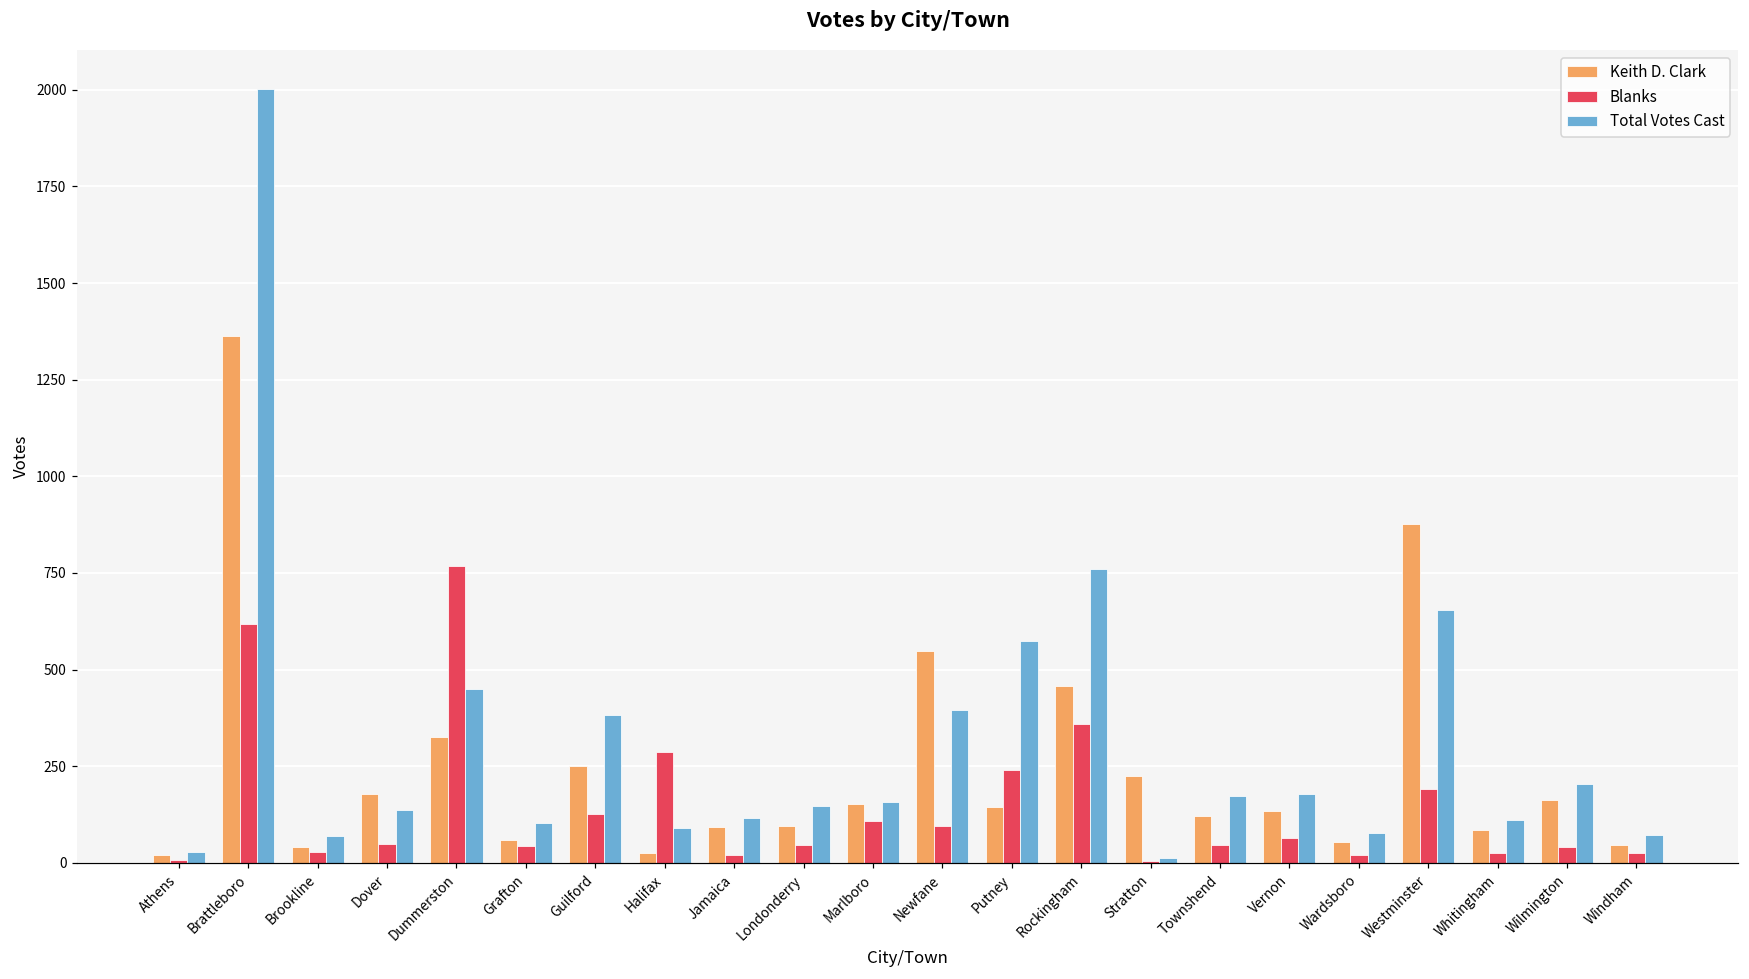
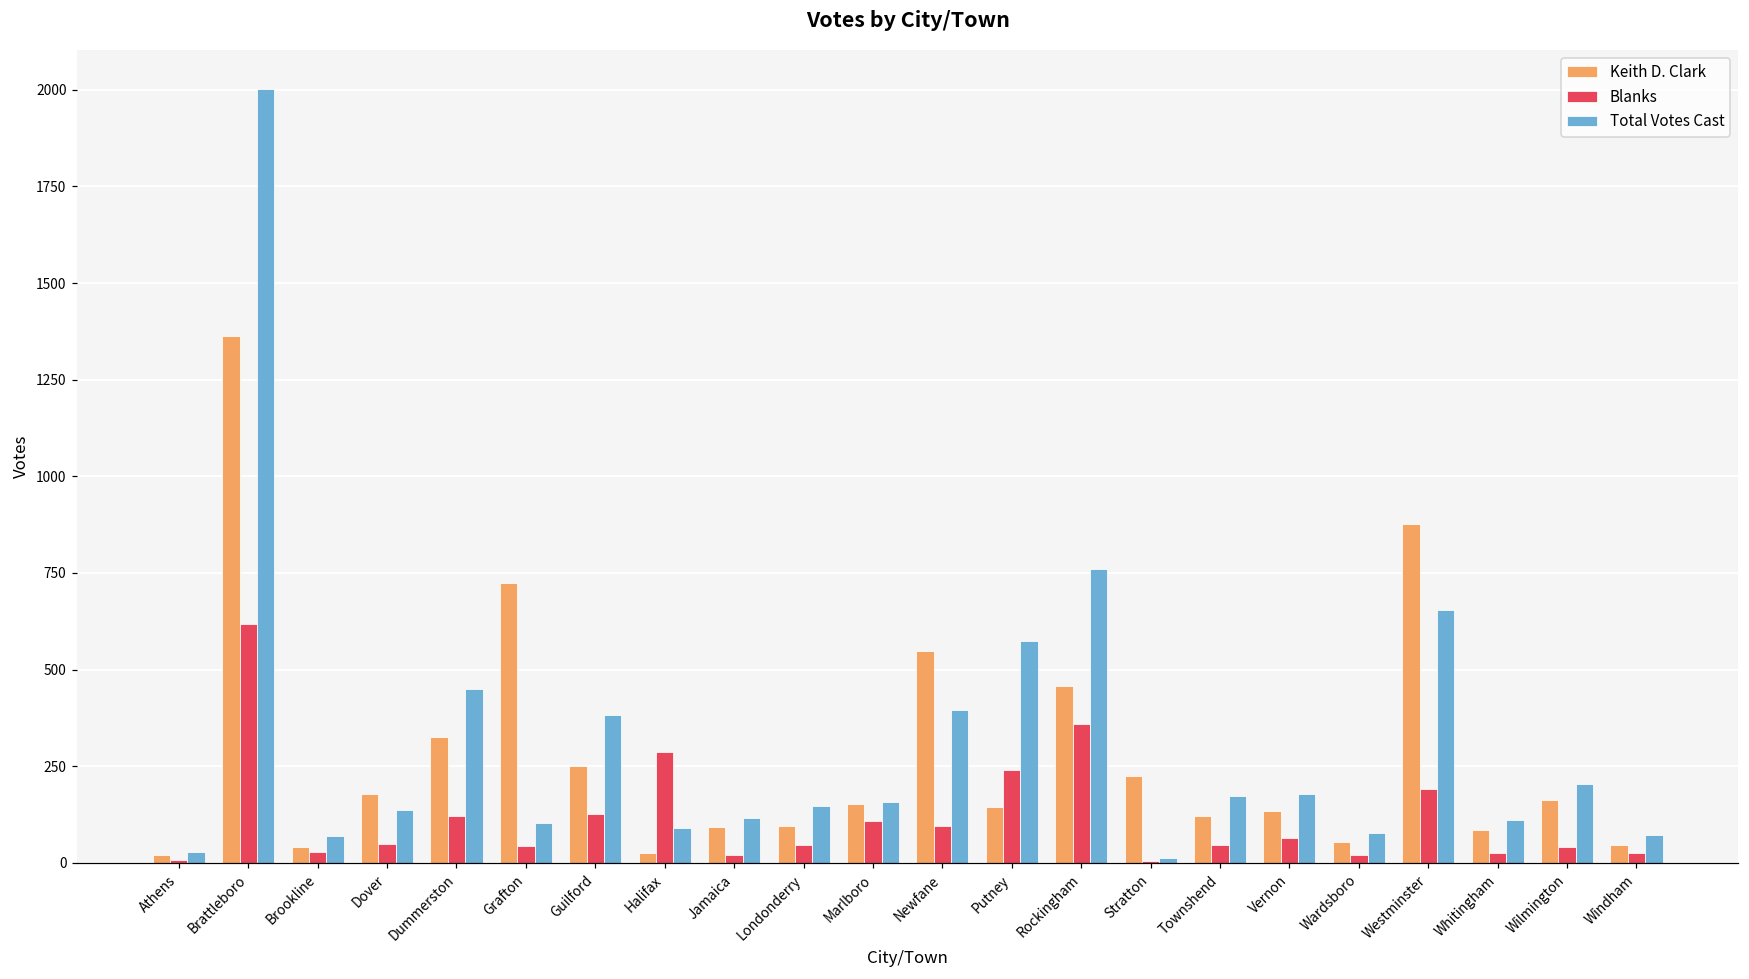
  {
    "Keith D. Clark": {
      "Athens": 20,
      "Brattleboro": 1360,
      "Brookline": 40,
      "Dover": 180,
      "Dummerston": 330,
-     "Grafton": 60,
+     "Grafton": 720,
      "Guilford": 250,
      "Halifax": 30,
      "Jamaica": 90,
      "Londonderry": 100,
      "Marlboro": 150,
      "Newfane": 550,
      "Putney": 140,
      "Rockingham": 460,
      "Stratton": 220,
      "Townshend": 120,
      "Vernon": 130,
      "Wardsboro": 50,
      "Westminster": 880,
      "Whitingham": 90,
      "Wilmington": 160,
      "Windham": 50
    },
    "Blanks": {
      "Brattleboro": 620,
      "Brookline": 30,
      "Dover": 50,
-     "Dummerston": 770,
+     "Dummerston": 120,
      "Grafton": 40,
      "Guilford": 130,
      "Halifax": 290,
      "Jamaica": 20,
      "Londonderry": 50,
      "Marlboro": 110,
      "Newfane": 100,
      "Putney": 240,
      "Rockingham": 360,
      "Townshend": 50,
      "Vernon": 60,
      "Wardsboro": 20,
      "Westminster": 190,
      "Whitingham": 30,
      "Wilmington": 40,
      "Windham": 30
    },
    "Total Votes Cast": {
      "Athens": 30,
      "Brattleboro": 2000,
      "Brookline": 70,
      "Dover": 140,
      "Dummerston": 450,
      "Grafton": 100,
      "Guilford": 380,
      "Halifax": 90,
      "Jamaica": 120,
      "Londonderry": 150,
      "Marlboro": 160,
      "Newfane": 400,
      "Putney": 570,
      "Rockingham": 760,
      "Stratton": 10,
      "Townshend": 170,
      "Vernon": 180,
      "Wardsboro": 80,
      "Westminster": 660,
      "Whitingham": 110,
      "Wilmington": 210,
      "Windham": 70
    }
  }
